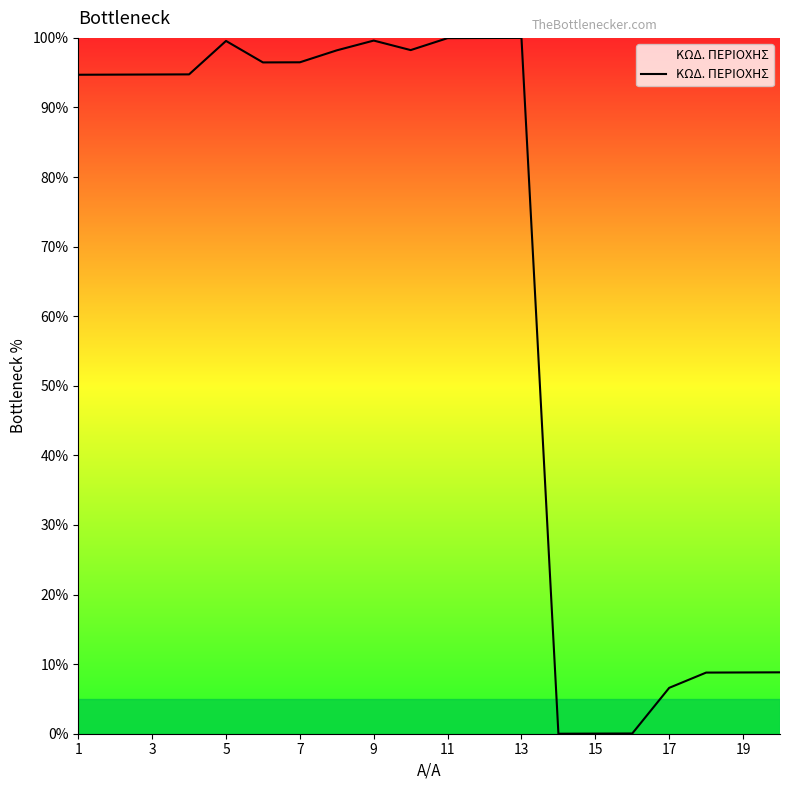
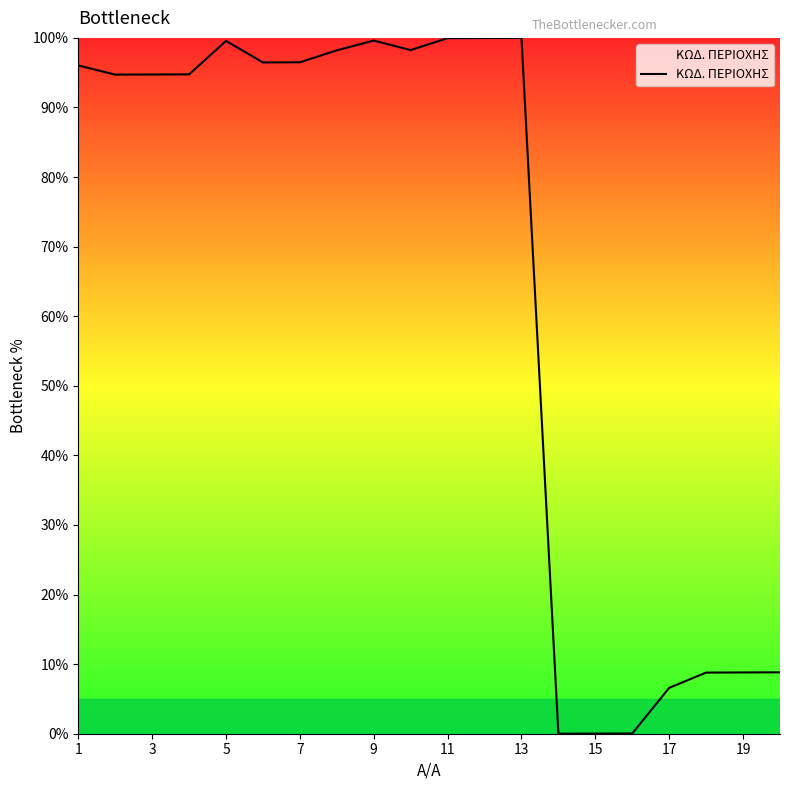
  {
-   "1": "95%",
+   "1": "96%",
    "3": "95%",
    "5": "100%",
    "7": "96%",
    "9": "100%",
    "11": "100%",
    "13": "100%",
    "17": "7%",
    "19": "9%"
  }
